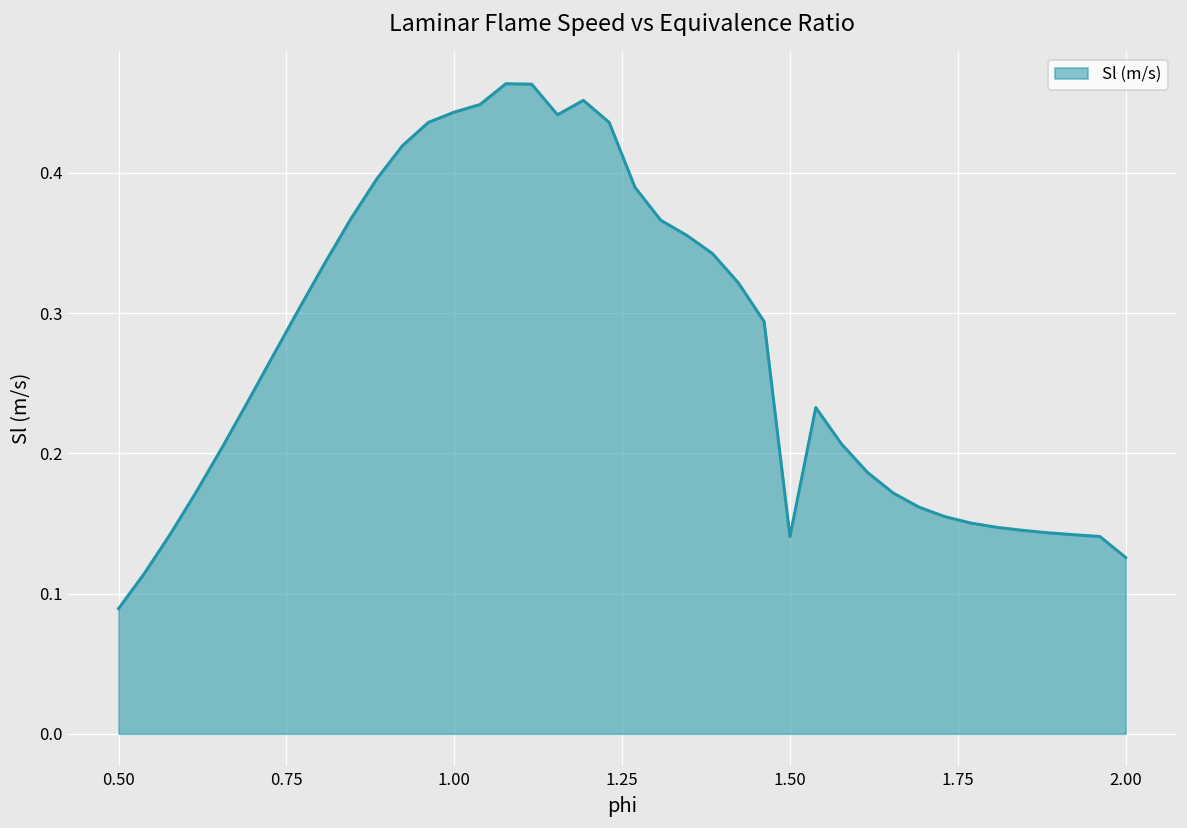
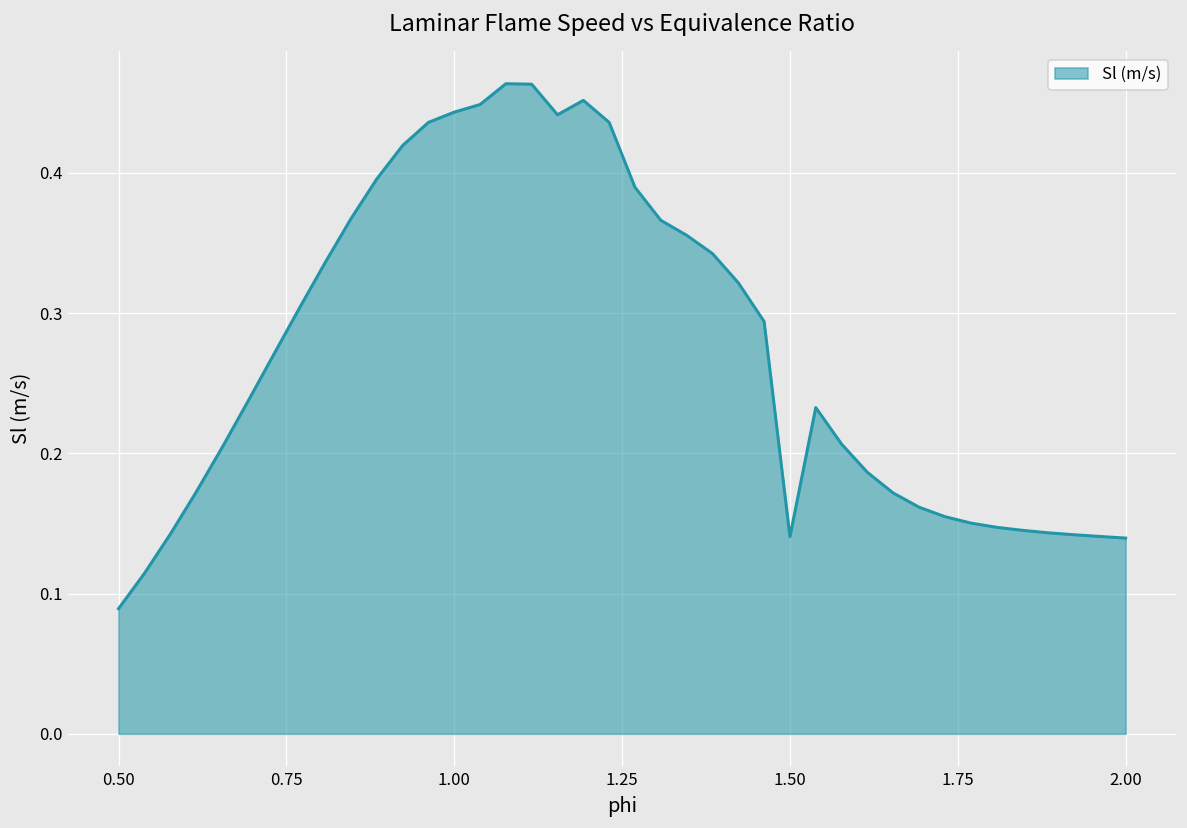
  {
    "0.50": 0.089,
    "1.00": 0.443,
    "1.50": 0.141,
-   "2.00": 0.126
+   "2.00": 0.140
  }
